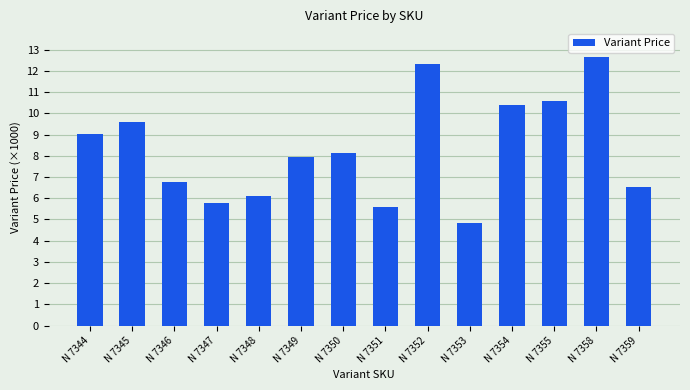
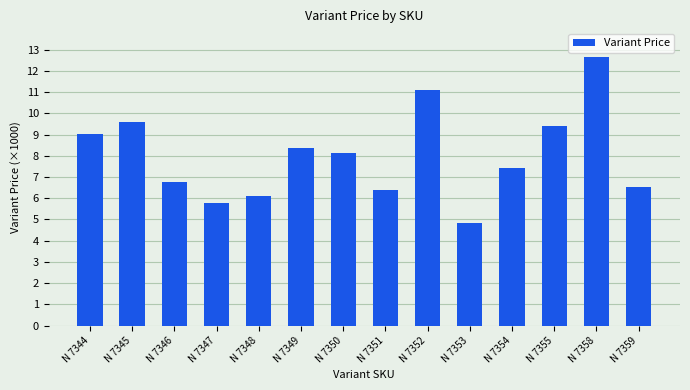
  {
    "N 7344": 9.0,
    "N 7345": 9.6,
    "N 7346": 6.8,
    "N 7347": 5.8,
    "N 7348": 6.1,
-   "N 7349": 8.0,
+   "N 7349": 8.4,
    "N 7350": 8.1,
-   "N 7351": 5.6,
-   "N 7352": 12.3,
+   "N 7351": 6.4,
+   "N 7352": 11.1,
    "N 7353": 4.8,
-   "N 7354": 10.4,
-   "N 7355": 10.6,
+   "N 7354": 7.4,
+   "N 7355": 9.4,
    "N 7358": 12.7,
    "N 7359": 6.5
  }
